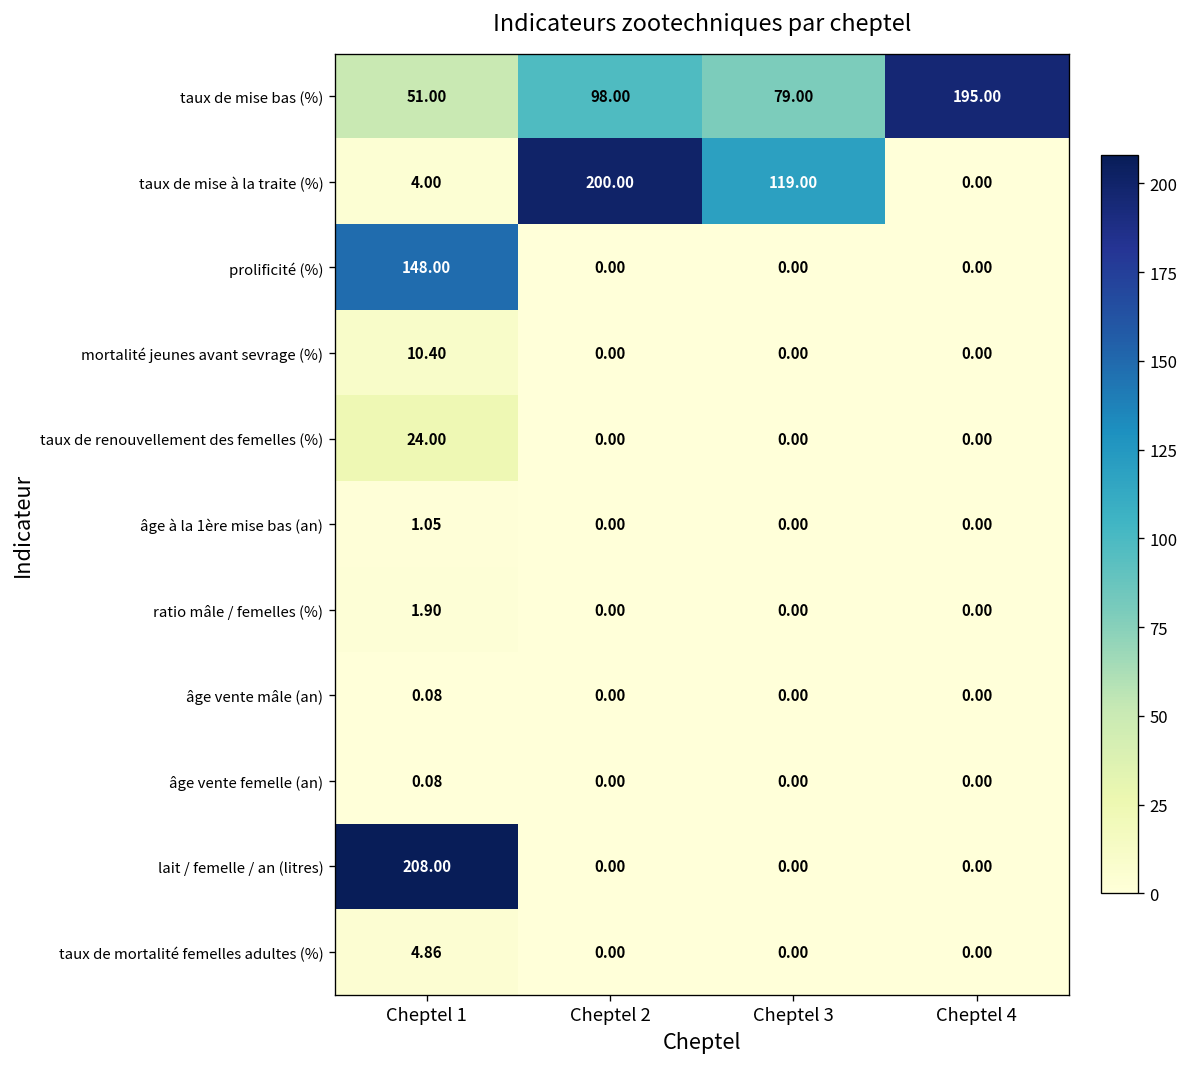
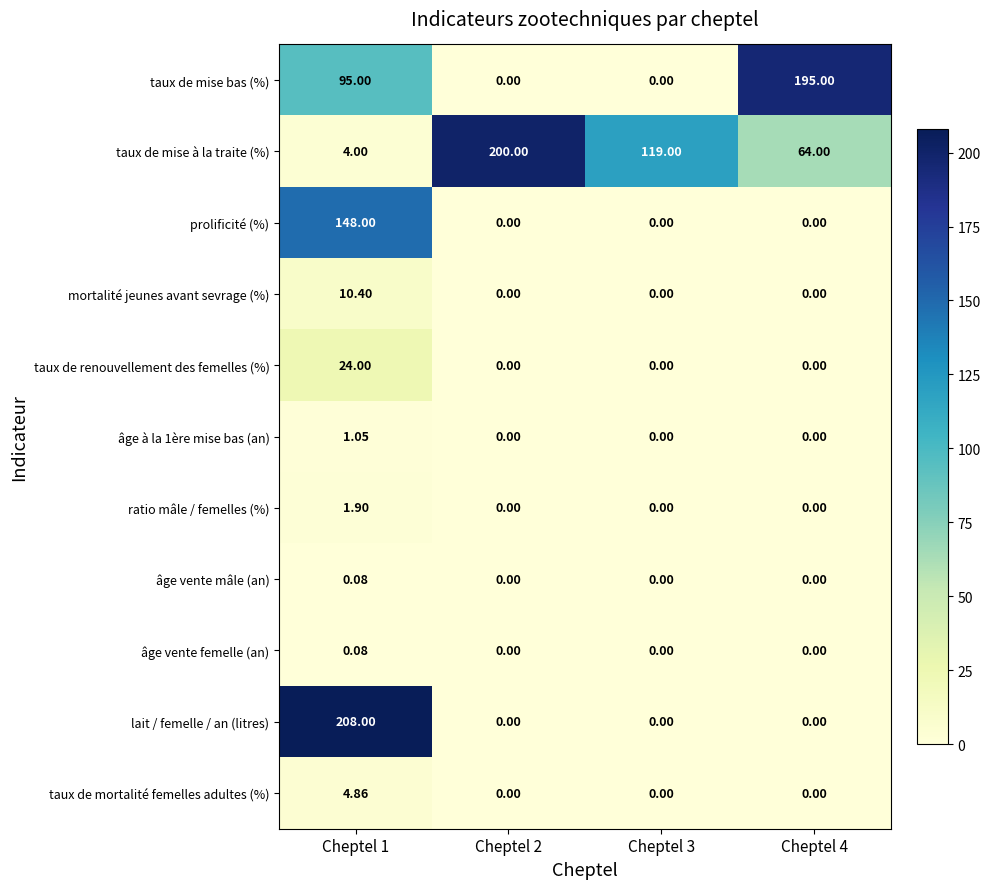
  {
    "taux de mise bas (%)": {
-     "Cheptel 1": 51.00,
-     "Cheptel 2": 98.00,
-     "Cheptel 3": 79.00,
+     "Cheptel 1": 95.00,
+     "Cheptel 2": 0.00,
+     "Cheptel 3": 0.00,
      "Cheptel 4": 195.00
    },
    "taux de mise à la traite (%)": {
      "Cheptel 1": 4.00,
      "Cheptel 2": 200.00,
      "Cheptel 3": 119.00,
-     "Cheptel 4": 0.00
+     "Cheptel 4": 64.00
    },
    "prolificité (%)": {
      "Cheptel 1": 148.00,
      "Cheptel 2": 0.00,
      "Cheptel 3": 0.00,
      "Cheptel 4": 0.00
    },
    "mortalité jeunes avant sevrage (%)": {
      "Cheptel 1": 10.40,
      "Cheptel 2": 0.00,
      "Cheptel 3": 0.00,
      "Cheptel 4": 0.00
    },
    "taux de renouvellement des femelles (%)": {
      "Cheptel 1": 24.00,
      "Cheptel 2": 0.00,
      "Cheptel 3": 0.00,
      "Cheptel 4": 0.00
    },
    "âge à la 1ère mise bas (an)": {
      "Cheptel 1": 1.05,
      "Cheptel 2": 0.00,
      "Cheptel 3": 0.00,
      "Cheptel 4": 0.00
    },
    "ratio mâle / femelles (%)": {
      "Cheptel 1": 1.90,
      "Cheptel 2": 0.00,
      "Cheptel 3": 0.00,
      "Cheptel 4": 0.00
    },
    "âge vente mâle (an)": {
      "Cheptel 1": 0.08,
      "Cheptel 2": 0.00,
      "Cheptel 3": 0.00,
      "Cheptel 4": 0.00
    },
    "âge vente femelle (an)": {
      "Cheptel 1": 0.08,
      "Cheptel 2": 0.00,
      "Cheptel 3": 0.00,
      "Cheptel 4": 0.00
    },
    "lait / femelle / an (litres)": {
      "Cheptel 1": 208.00,
      "Cheptel 2": 0.00,
      "Cheptel 3": 0.00,
      "Cheptel 4": 0.00
    },
    "taux de mortalité femelles adultes (%)": {
      "Cheptel 1": 4.86,
      "Cheptel 2": 0.00,
      "Cheptel 3": 0.00,
      "Cheptel 4": 0.00
    }
  }
